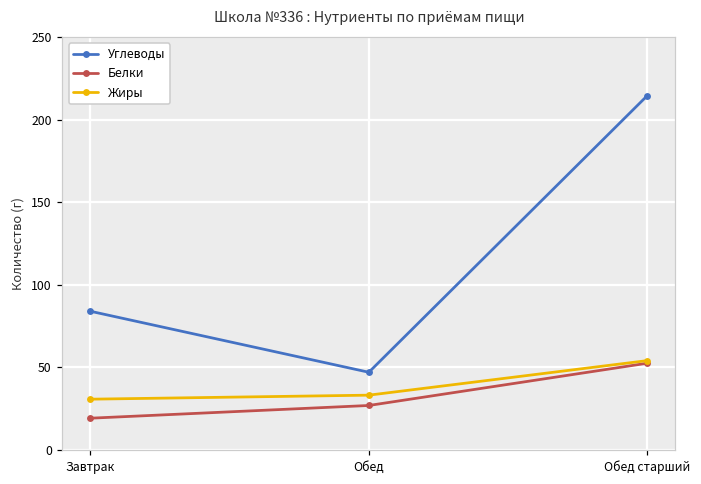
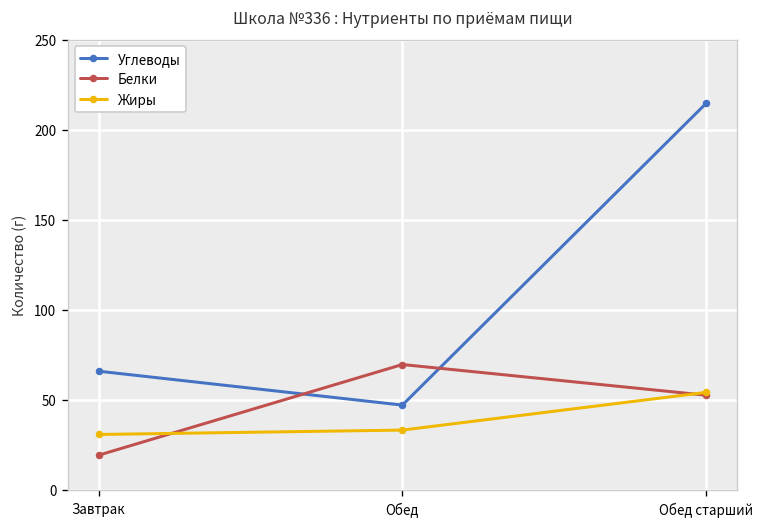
  {
    "Углеводы": {
-     "Завтрак": 84,
+     "Завтрак": 66,
      "Обед": 47,
      "Обед старший": 215
    },
    "Белки": {
      "Завтрак": 19,
-     "Обед": 27
+     "Обед": 70
    },
    "Жиры": {
      "Завтрак": 31,
      "Обед": 33
    }
  }
